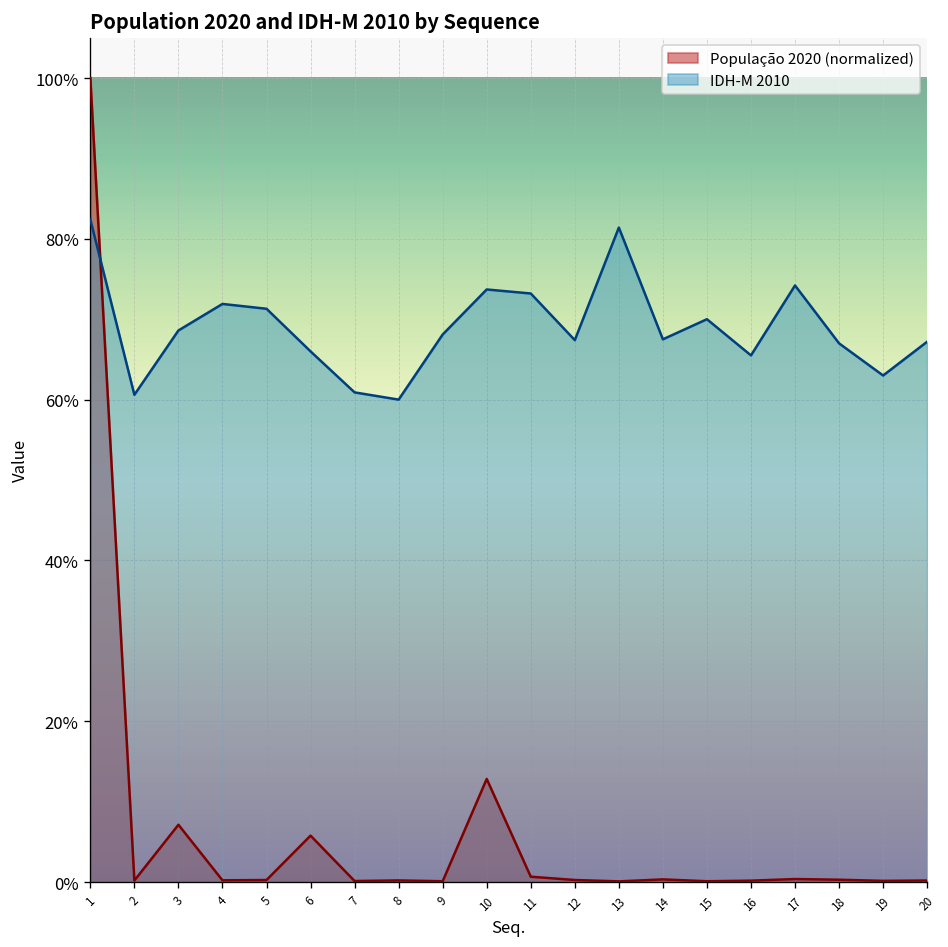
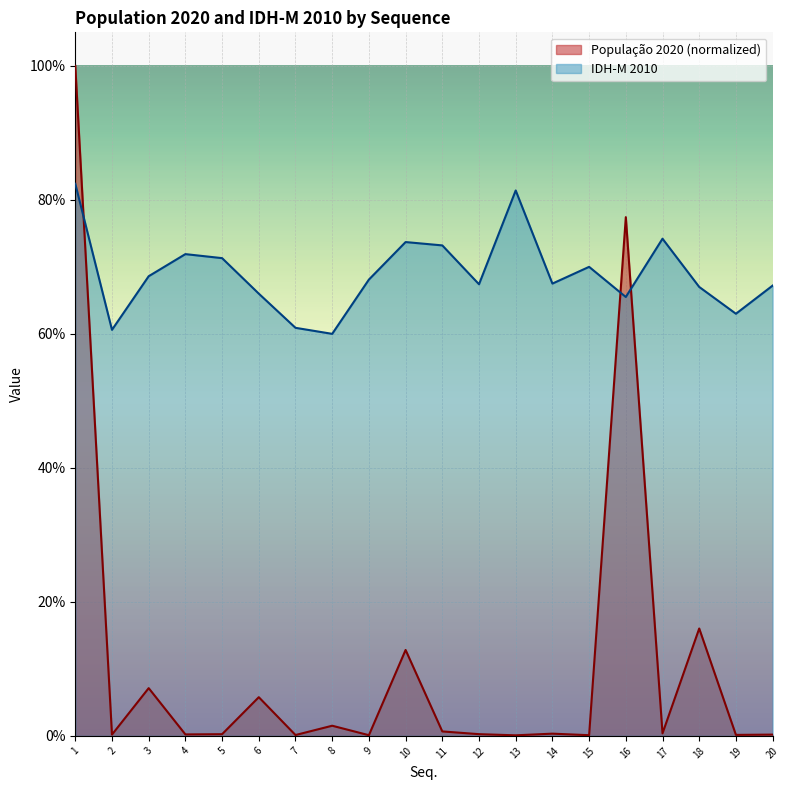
  {
    "População 2020 (normalized)": {
      "1": "100%",
      "2": "0%",
      "3": "7%",
      "4": "0%",
      "5": "0%",
      "6": "6%",
      "7": "0%",
-     "8": "0%",
+     "8": "2%",
      "9": "0%",
      "10": "13%",
      "11": "1%",
      "12": "0%",
      "13": "0%",
      "14": "0%",
      "15": "0%",
-     "16": "0%",
+     "16": "77%",
      "17": "0%",
-     "18": "0%",
+     "18": "16%",
      "19": "0%",
      "20": "0%"
    },
    "IDH-M 2010": {
      "1": "82%",
      "2": "61%",
      "3": "69%",
      "4": "72%",
      "5": "71%",
      "6": "66%",
      "7": "61%",
      "8": "60%",
      "9": "68%",
      "10": "74%",
      "11": "73%",
      "12": "67%",
      "13": "81%",
      "14": "68%",
      "15": "70%",
      "16": "66%",
      "17": "74%",
      "18": "67%",
      "19": "63%",
      "20": "67%"
    }
  }
